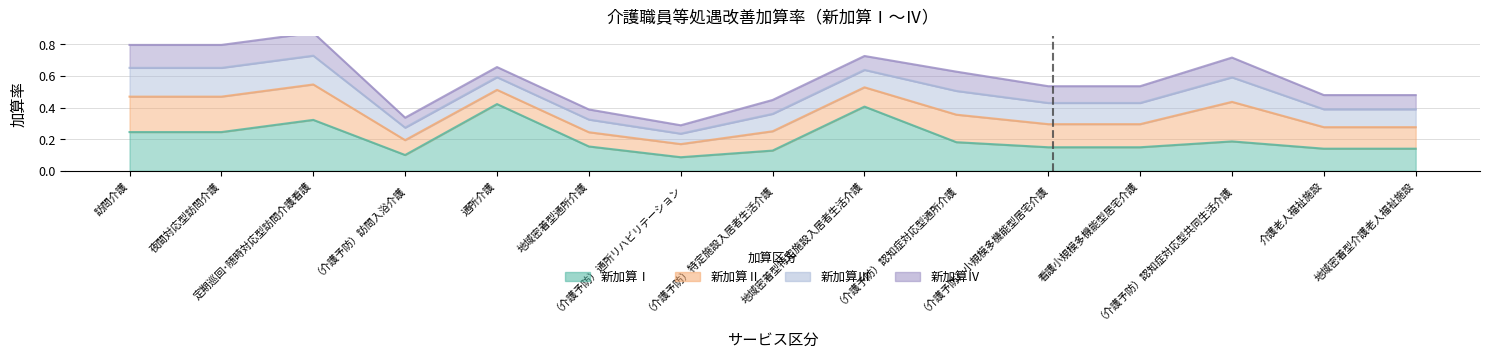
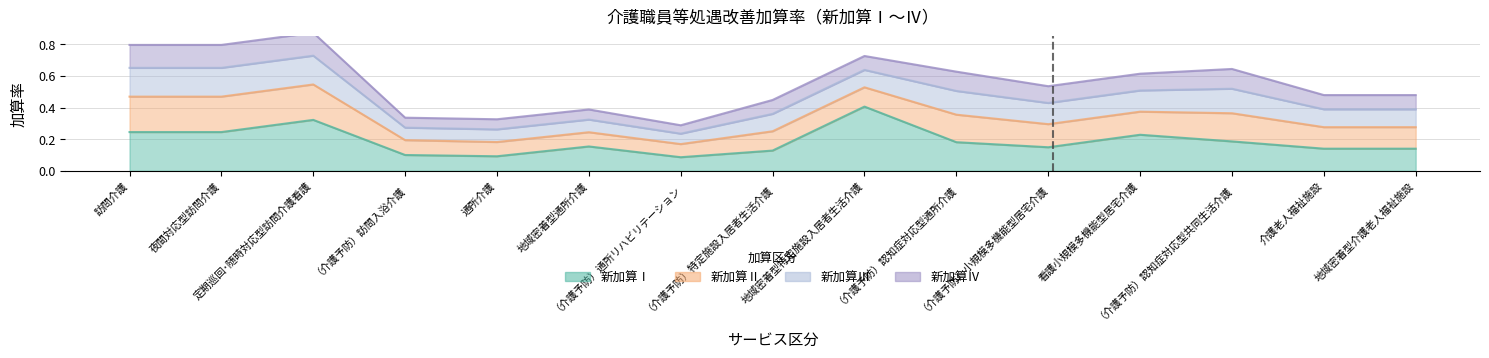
  {
    "新加算Ⅰ": {
      "訪問介護": 0.25,
      "夜間対応型訪問介護": 0.25,
      "定期巡回･随時対応型訪問介護看護": 0.32,
      "（介護予防）訪問入浴介護": 0.10,
-     "通所介護": 0.42,
+     "通所介護": 0.09,
      "地域密着型通所介護": 0.15,
      "（介護予防）通所リハビリテーション": 0.09,
      "（介護予防）特定施設入居者生活介護": 0.13,
      "地域密着型特定施設入居者生活介護": 0.41,
      "（介護予防）認知症対応型通所介護": 0.18,
      "（介護予防）小規模多機能型居宅介護": 0.15,
-     "看護小規模多機能型居宅介護": 0.15,
+     "看護小規模多機能型居宅介護": 0.23,
      "（介護予防）認知症対応型共同生活介護": 0.19,
      "介護老人福祉施設": 0.14,
      "地域密着型介護老人福祉施設": 0.14
    },
    "新加算Ⅱ": {
      "訪問介護": 0.22,
      "夜間対応型訪問介護": 0.22,
      "定期巡回･随時対応型訪問介護看護": 0.22,
      "（介護予防）訪問入浴介護": 0.09,
      "通所介護": 0.09,
      "地域密着型通所介護": 0.09,
      "（介護予防）通所リハビリテーション": 0.08,
      "（介護予防）特定施設入居者生活介護": 0.12,
      "地域密着型特定施設入居者生活介護": 0.12,
      "（介護予防）認知症対応型通所介護": 0.17,
      "（介護予防）小規模多機能型居宅介護": 0.15,
      "看護小規模多機能型居宅介護": 0.15,
-     "（介護予防）認知症対応型共同生活介護": 0.25,
+     "（介護予防）認知症対応型共同生活介護": 0.18,
      "介護老人福祉施設": 0.14,
      "地域密着型介護老人福祉施設": 0.14
    }
  }
